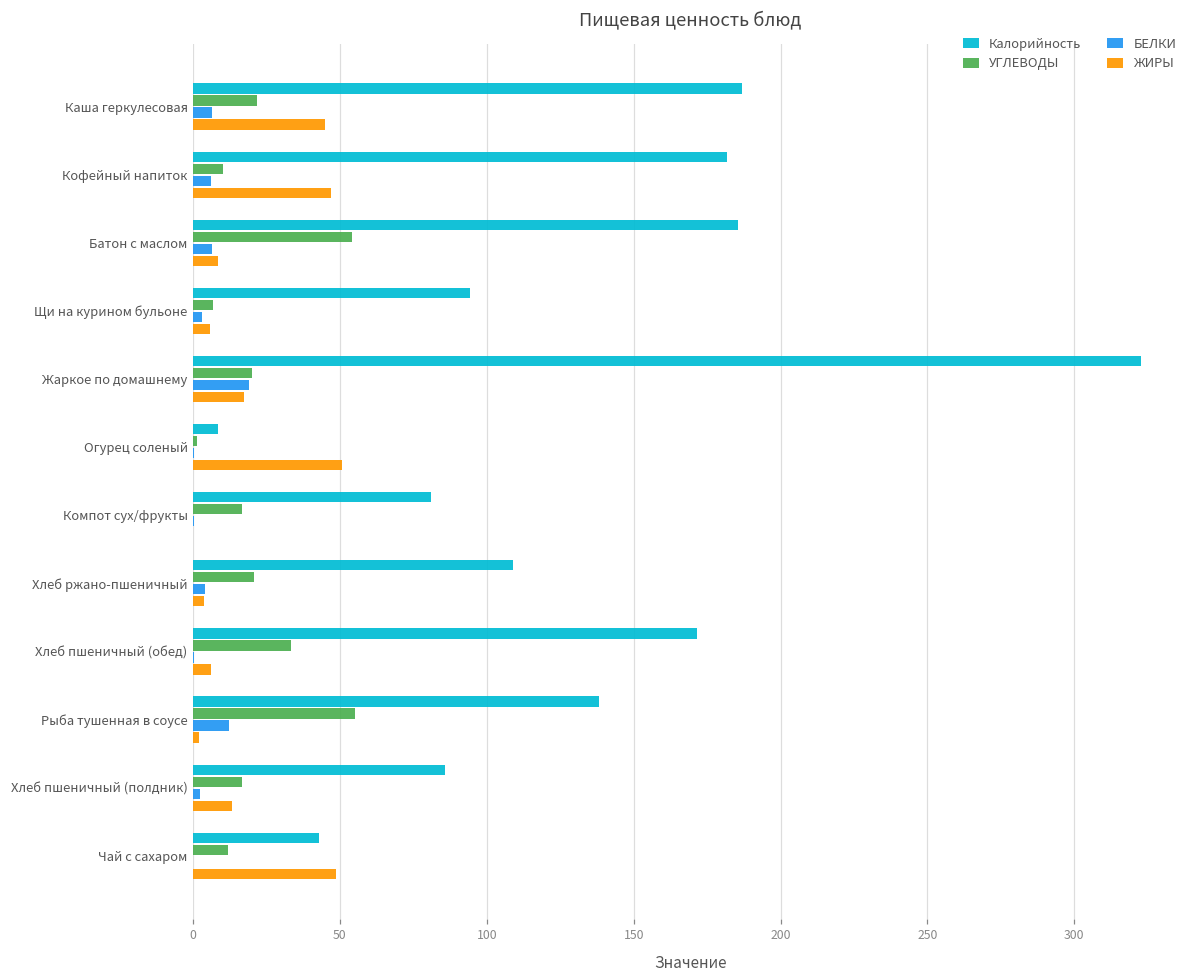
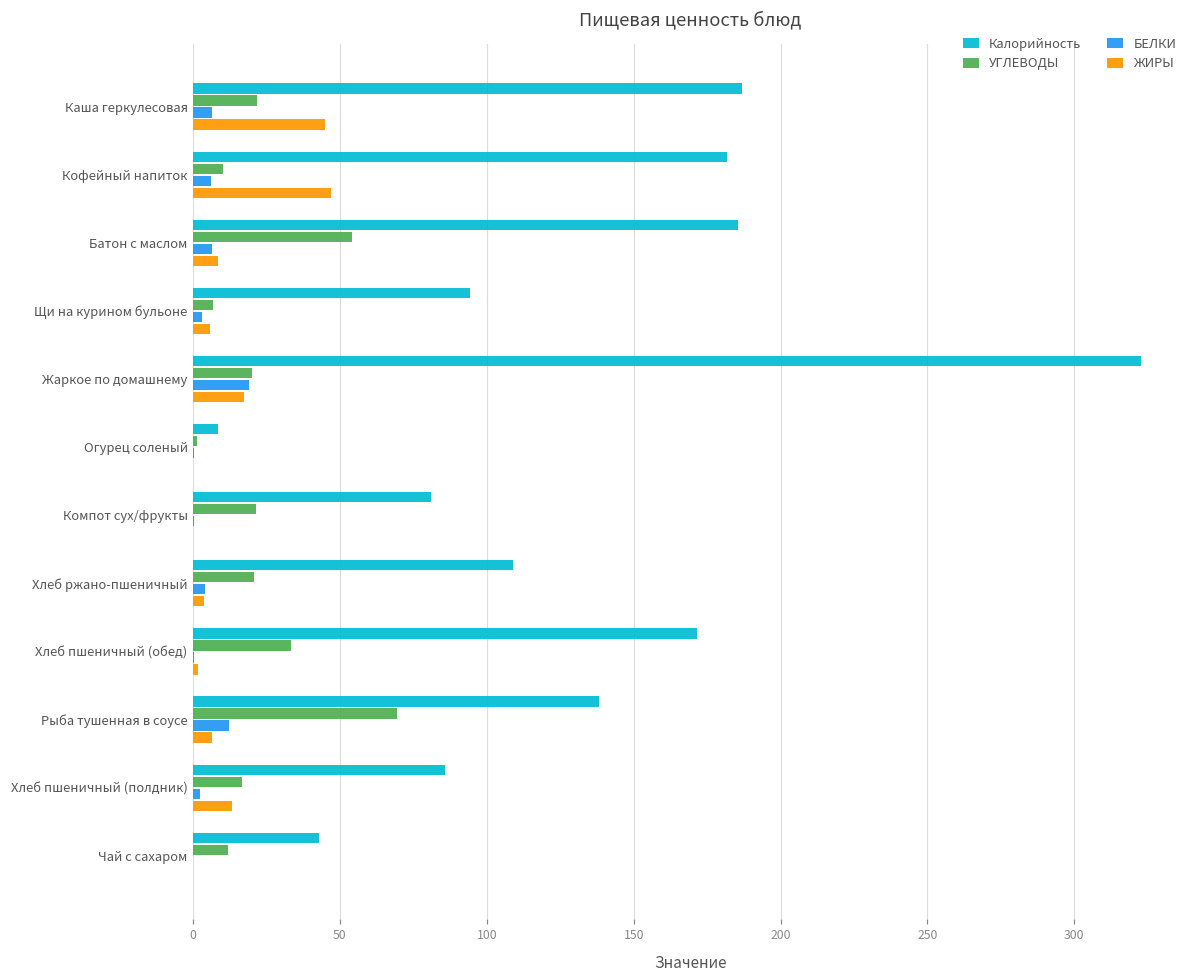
  {
    "УГЛЕВОДЫ": {
      "Каша геркулесовая": 22,
      "Кофейный напиток": 10,
      "Батон с маслом": 54,
      "Щи на курином бульоне": 7,
      "Жаркое по домашнему": 20,
      "Огурец соленый": 2,
-     "Компот сух/фрукты": 17,
+     "Компот сух/фрукты": 21,
      "Хлеб ржано-пшеничный": 21,
      "Хлеб пшеничный (обед)": 34,
-     "Рыба тушенная в соусе": 55,
+     "Рыба тушенная в соусе": 70,
      "Хлеб пшеничный (полдник)": 17,
      "Чай с сахаром": 12
    },
    "ЖИРЫ": {
      "Каша геркулесовая": 45,
      "Кофейный напиток": 47,
      "Батон с маслом": 8,
      "Щи на курином бульоне": 6,
      "Жаркое по домашнему": 17,
-     "Огурец соленый": 51,
+     "Огурец соленый": 0,
      "Компот сух/фрукты": 0,
      "Хлеб ржано-пшеничный": 4,
-     "Хлеб пшеничный (обед)": 6,
-     "Рыба тушенная в соусе": 2,
+     "Хлеб пшеничный (обед)": 2,
+     "Рыба тушенная в соусе": 7,
      "Хлеб пшеничный (полдник)": 13,
-     "Чай с сахаром": 49
+     "Чай с сахаром": 0
    }
  }
